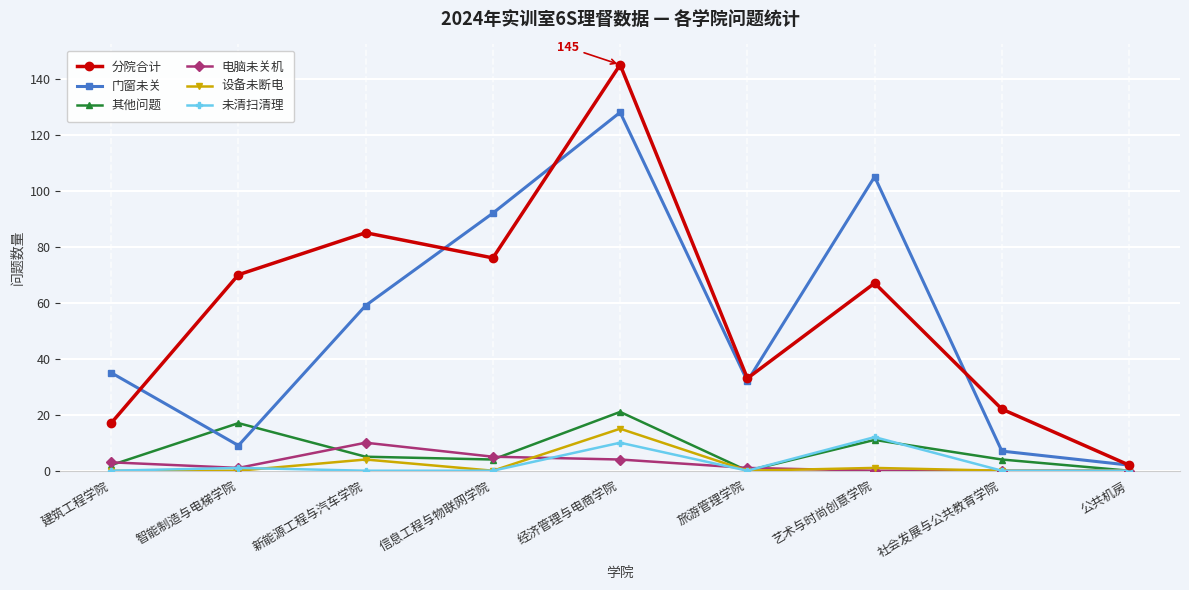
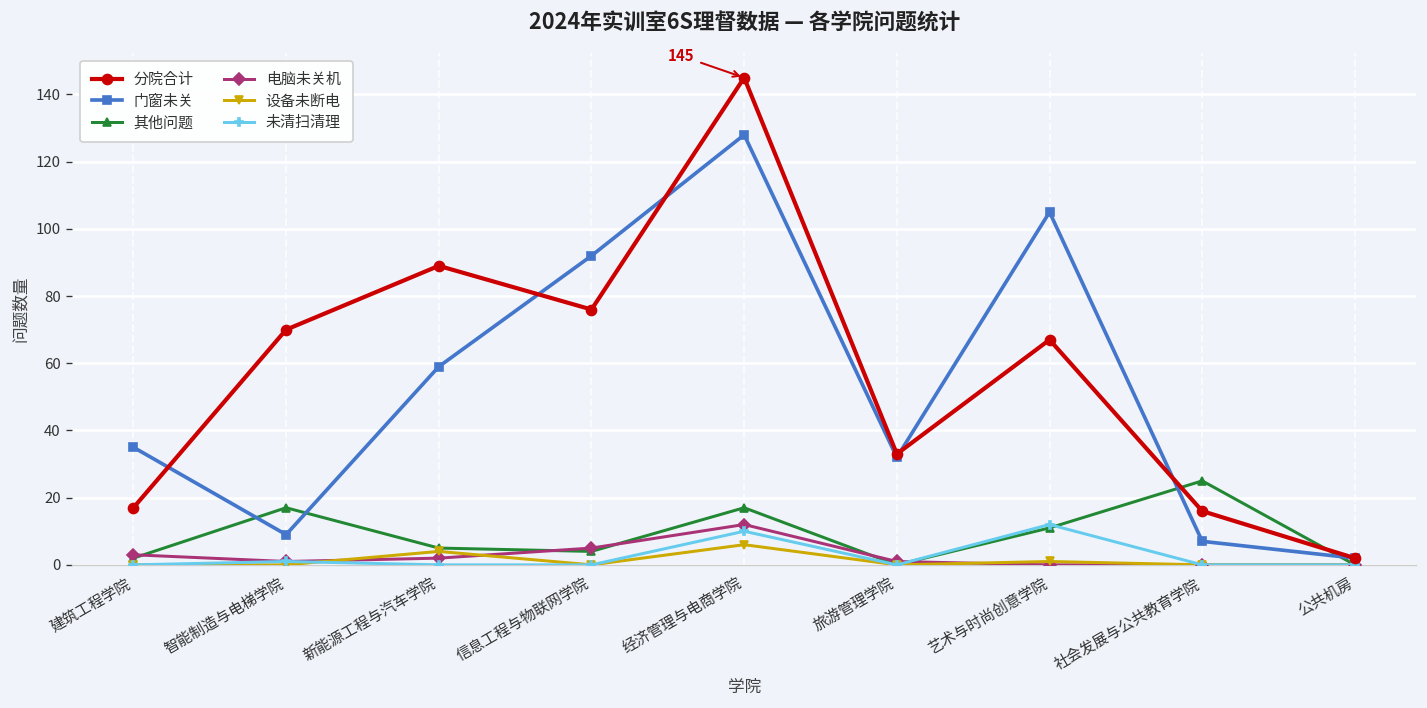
  {
    "分院合计": {
      "建筑工程学院": 17,
      "智能制造与电梯学院": 70,
-     "新能源工程与汽车学院": 85,
+     "新能源工程与汽车学院": 89,
      "信息工程与物联网学院": 76,
      "旅游管理学院": 33,
      "艺术与时尚创意学院": 67,
-     "社会发展与公共教育学院": 22
+     "社会发展与公共教育学院": 16
    },
    "门窗未关": {
      "建筑工程学院": 35,
      "智能制造与电梯学院": 9,
      "新能源工程与汽车学院": 59,
      "信息工程与物联网学院": 92,
      "经济管理与电商学院": 128,
      "旅游管理学院": 32,
      "艺术与时尚创意学院": 105,
      "社会发展与公共教育学院": 7
    },
    "其他问题": {
      "建筑工程学院": 2,
      "智能制造与电梯学院": 17,
      "新能源工程与汽车学院": 5,
      "信息工程与物联网学院": 4,
-     "经济管理与电商学院": 21,
+     "经济管理与电商学院": 17,
      "艺术与时尚创意学院": 11,
-     "社会发展与公共教育学院": 4
+     "社会发展与公共教育学院": 25
    },
    "电脑未关机": {
      "建筑工程学院": 3,
-     "新能源工程与汽车学院": 10,
+     "新能源工程与汽车学院": 2,
      "信息工程与物联网学院": 5,
-     "经济管理与电商学院": 4,
+     "经济管理与电商学院": 12,
      "旅游管理学院": 1,
      "艺术与时尚创意学院": 0
    },
    "设备未断电": {
      "智能制造与电梯学院": 0,
      "新能源工程与汽车学院": 4,
-     "经济管理与电商学院": 15,
+     "经济管理与电商学院": 6,
      "艺术与时尚创意学院": 1
    },
    "未清扫清理": {
      "新能源工程与汽车学院": 0,
      "经济管理与电商学院": 10,
      "艺术与时尚创意学院": 12
    }
  }
